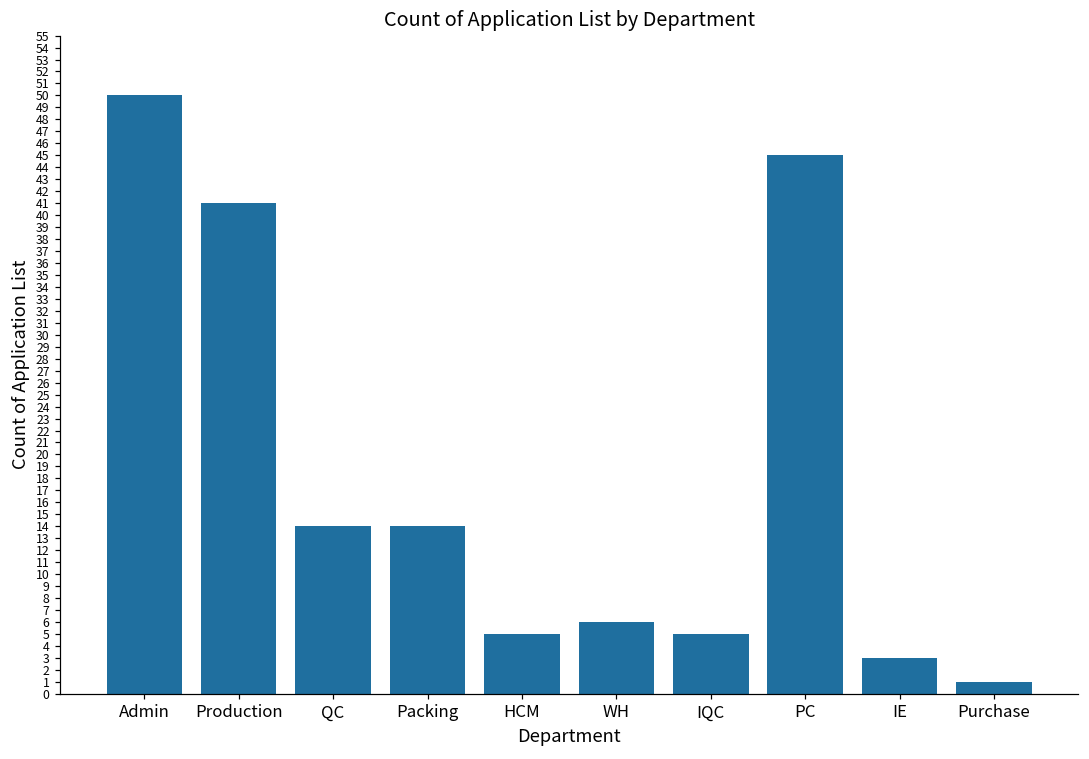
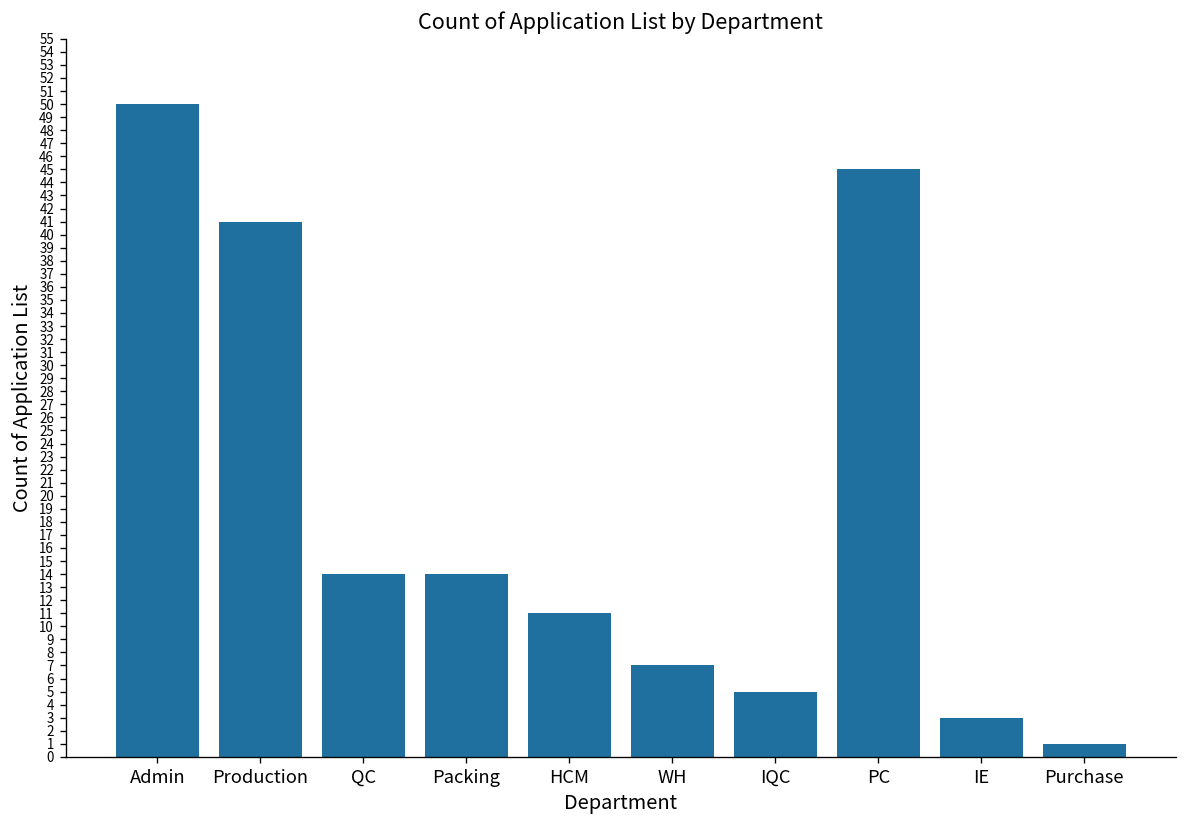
  {
    "Admin": 50,
    "Production": 41,
    "QC": 14,
    "Packing": 14,
-   "HCM": 5,
-   "WH": 6,
+   "HCM": 11,
+   "WH": 7,
    "IQC": 5,
    "PC": 45,
    "IE": 3,
    "Purchase": 1
  }
